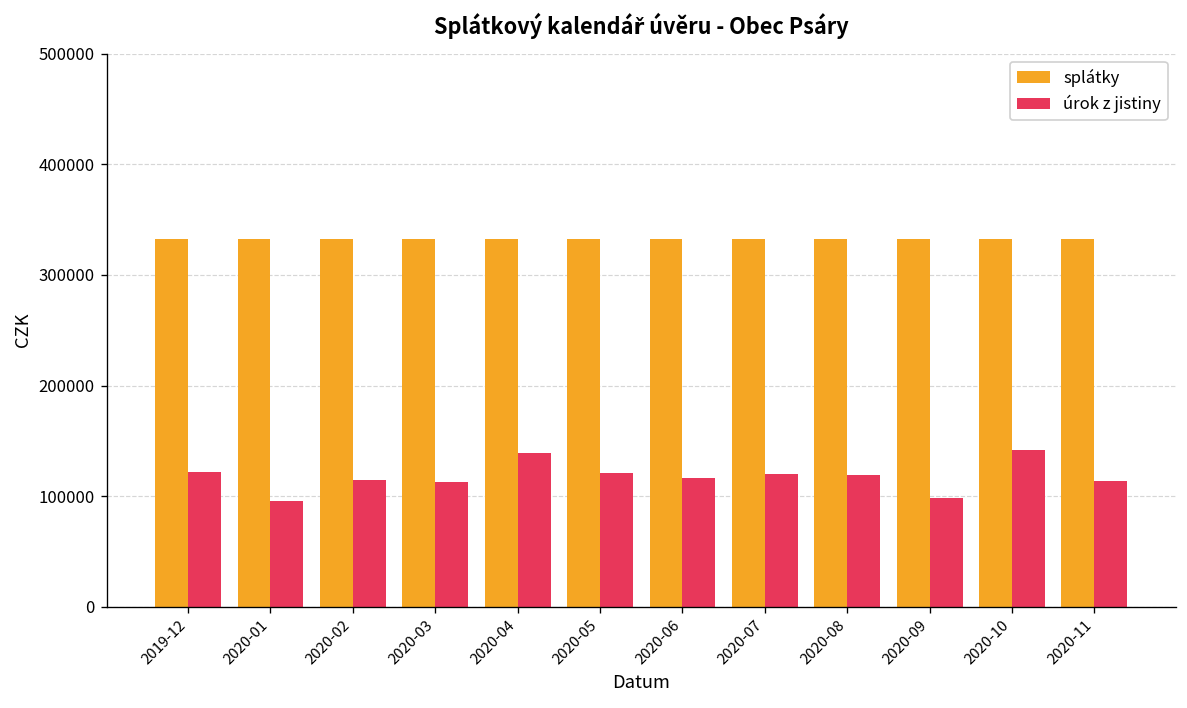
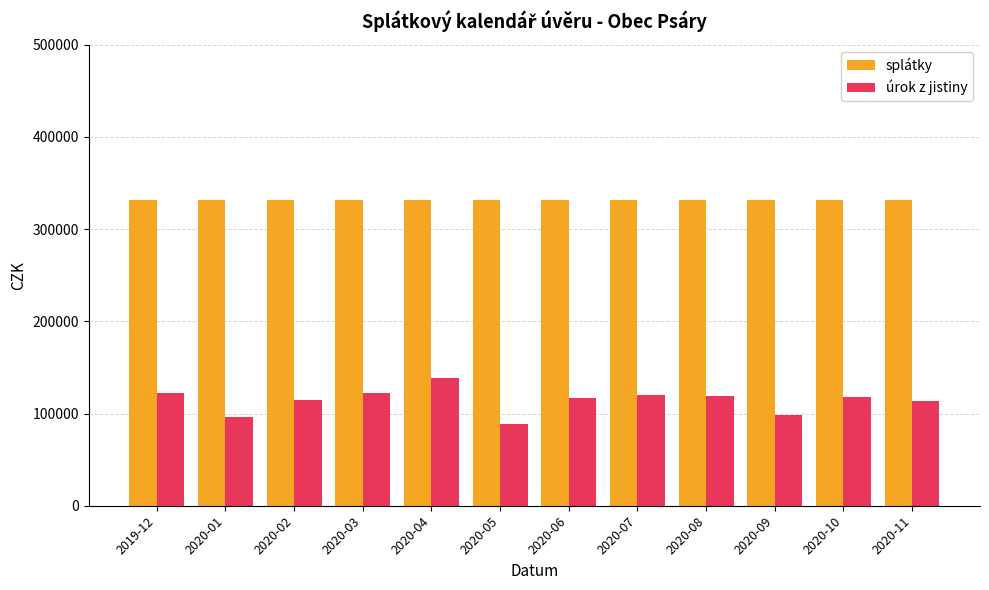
  {
    "splátky": {
      "2019-12": 330000,
      "2020-01": 330000,
      "2020-02": 330000,
      "2020-03": 330000,
      "2020-04": 330000,
      "2020-05": 330000,
      "2020-06": 330000,
      "2020-07": 330000,
      "2020-08": 330000,
      "2020-09": 330000,
      "2020-10": 330000,
      "2020-11": 330000
    },
    "úrok z jistiny": {
      "2019-12": 120000,
      "2020-01": 100000,
      "2020-02": 110000,
-     "2020-03": 110000,
+     "2020-03": 120000,
      "2020-04": 140000,
-     "2020-05": 120000,
+     "2020-05": 90000,
      "2020-06": 120000,
      "2020-07": 120000,
      "2020-08": 120000,
      "2020-09": 100000,
-     "2020-10": 140000,
+     "2020-10": 120000,
      "2020-11": 110000
    }
  }
